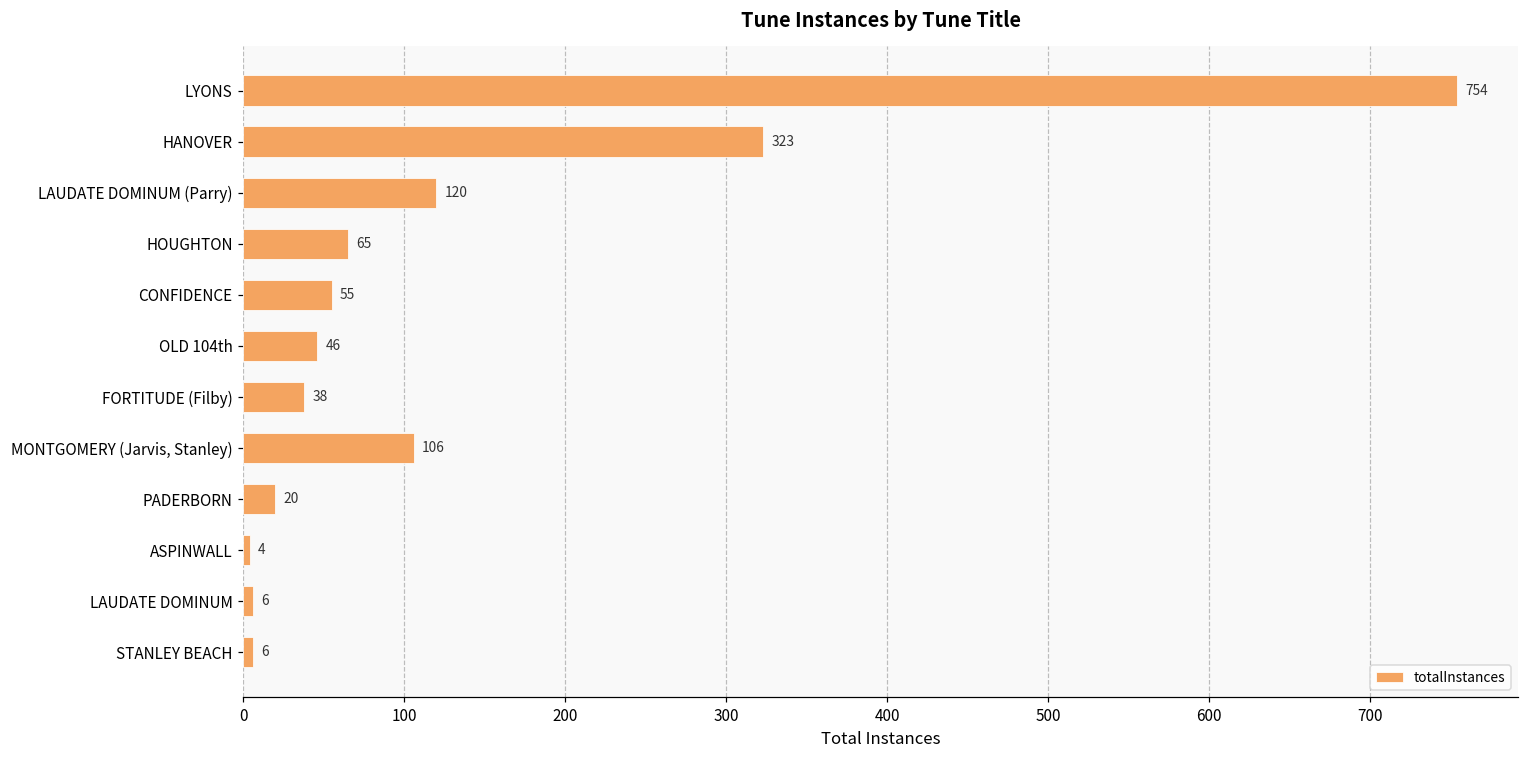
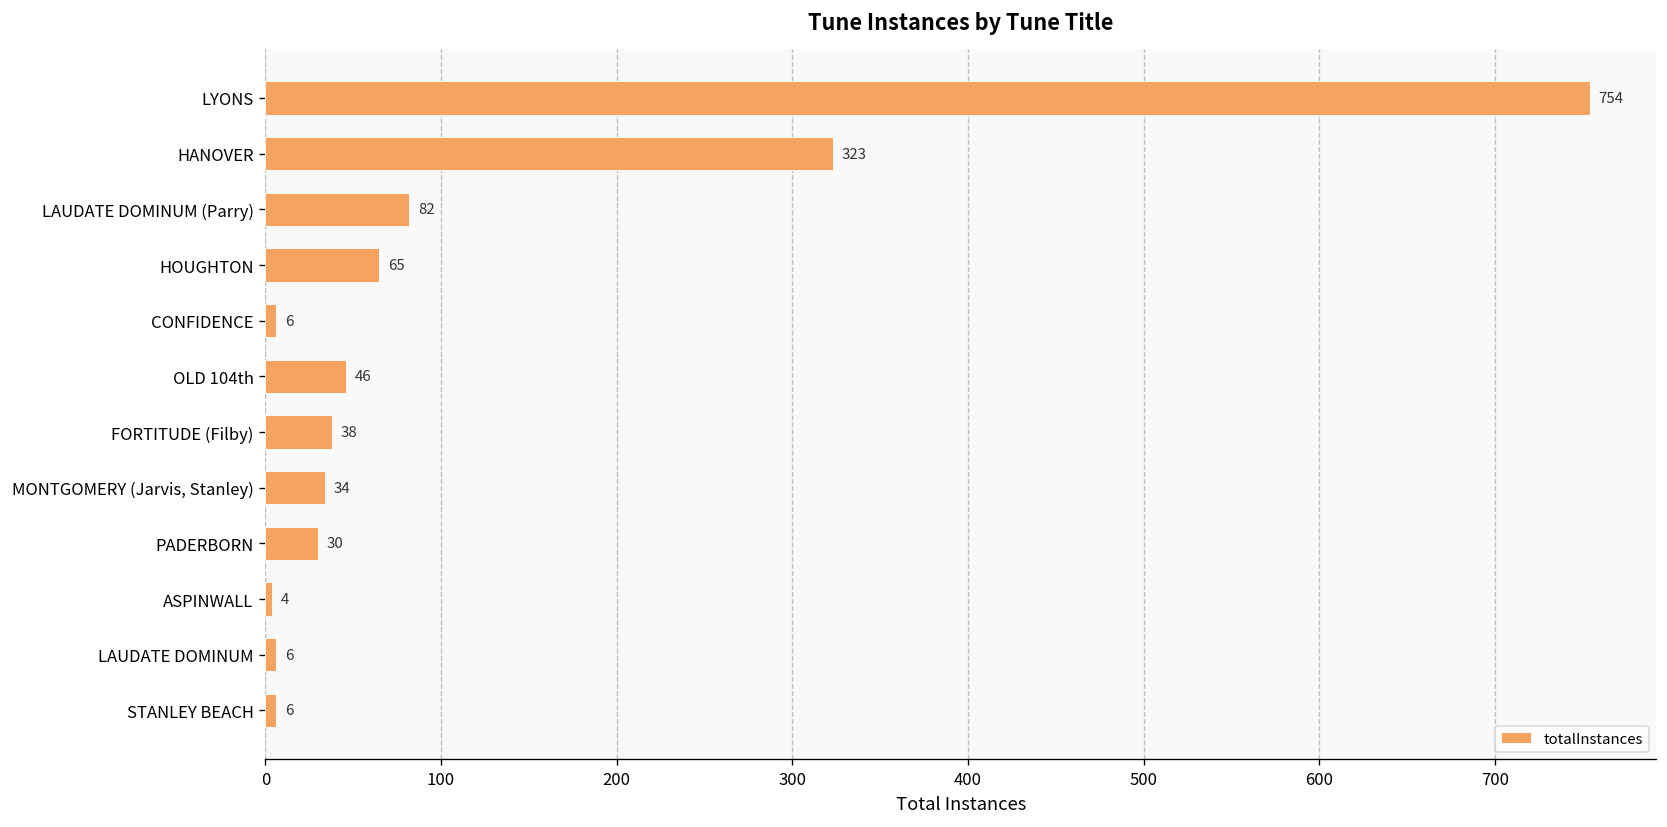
  {
    "LYONS": 754,
    "HANOVER": 323,
-   "LAUDATE DOMINUM (Parry)": 120,
+   "LAUDATE DOMINUM (Parry)": 82,
    "HOUGHTON": 65,
-   "CONFIDENCE": 55,
+   "CONFIDENCE": 6,
    "OLD 104th": 46,
    "FORTITUDE (Filby)": 38,
-   "MONTGOMERY (Jarvis, Stanley)": 106,
-   "PADERBORN": 20,
+   "MONTGOMERY (Jarvis, Stanley)": 34,
+   "PADERBORN": 30,
    "ASPINWALL": 4,
    "LAUDATE DOMINUM": 6,
    "STANLEY BEACH": 6
  }
